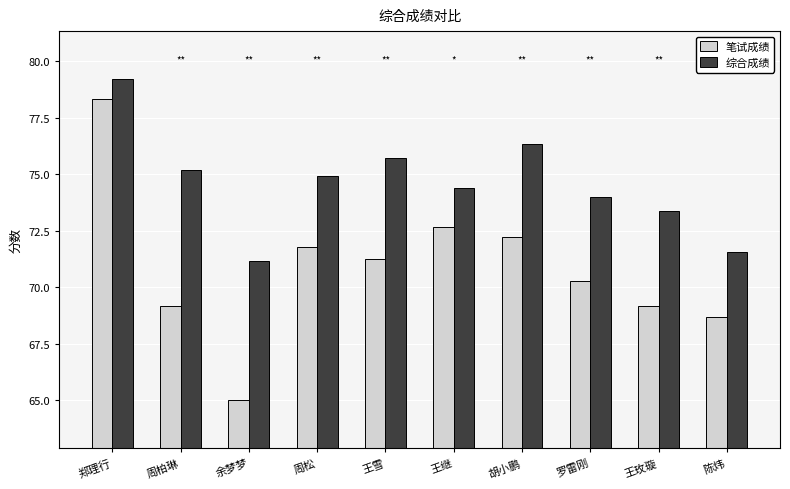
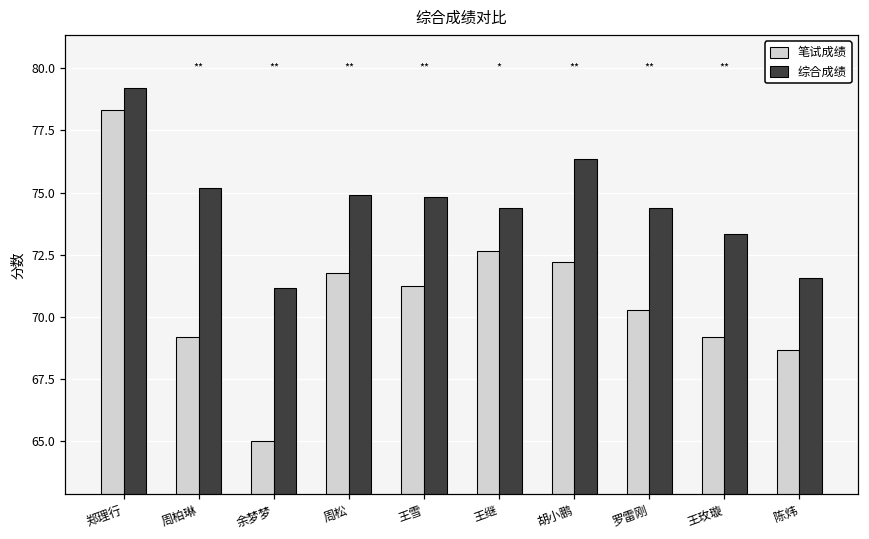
  {
    "笔试成绩": {
      "郑理行": 78.3,
      "周柏琳": 69.2,
      "余梦梦": 65.0,
      "周松": 71.8,
      "王雪": 71.3,
      "王继": 72.6,
      "胡小鹏": 72.2,
      "罗雷刚": 70.3,
      "王玫璇": 69.2,
      "陈炜": 68.7
    },
    "综合成绩": {
      "郑理行": 79.2,
      "周柏琳": 75.2,
      "余梦梦": 71.2,
      "周松": 74.9,
-     "王雪": 75.7,
+     "王雪": 74.8,
      "王继": 74.4,
      "胡小鹏": 76.3,
-     "罗雷刚": 74.0,
+     "罗雷刚": 74.4,
      "王玫璇": 73.4,
      "陈炜": 71.6
    }
  }
